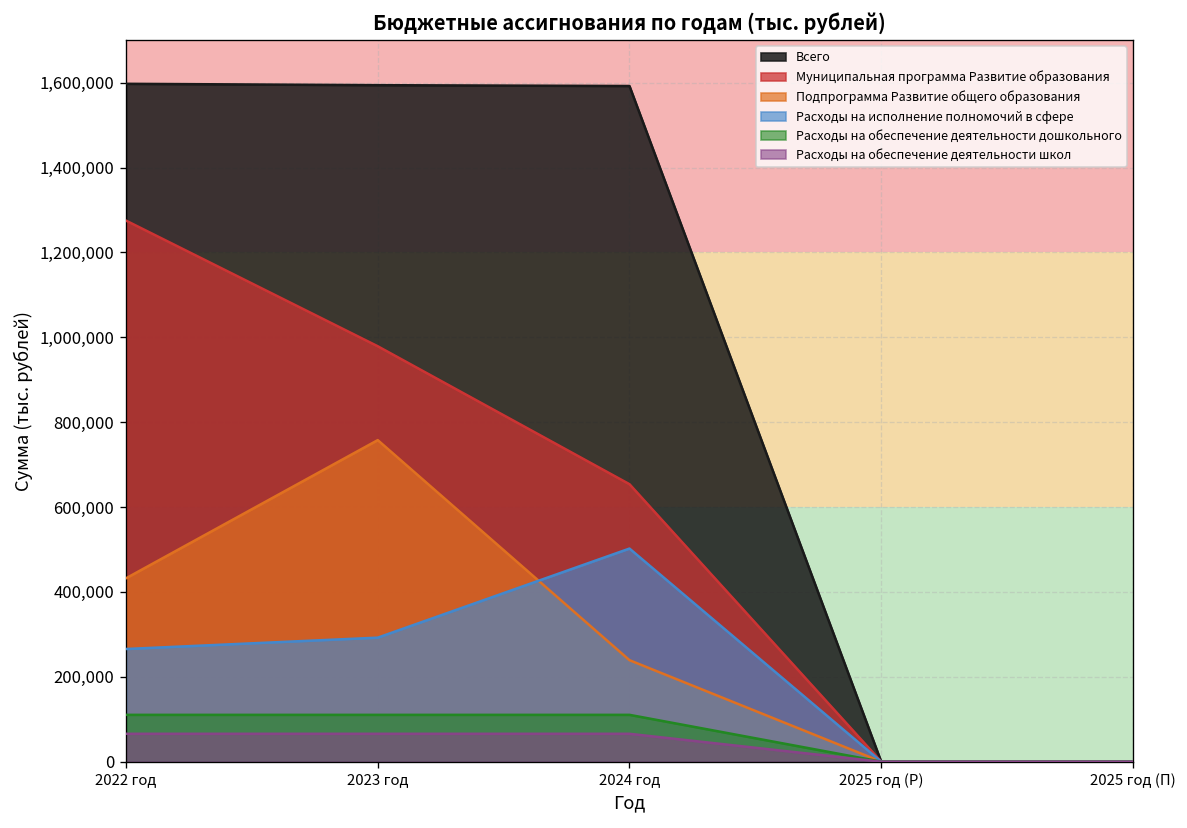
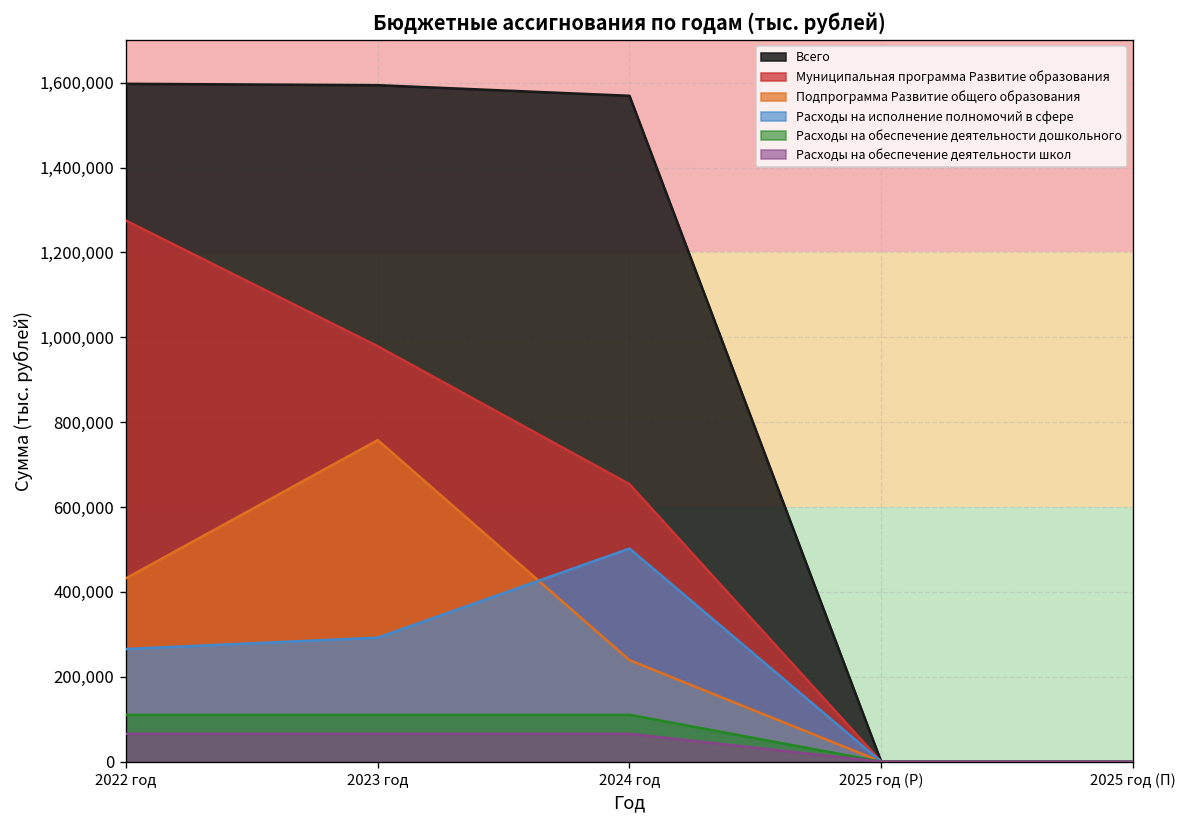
  {
    "Всего": {
      "2022 год": "1,600,000",
      "2023 год": "1,590,000",
-     "2024 год": "1,590,000"
+     "2024 год": "1,570,000"
    },
    "Муниципальная программа Развитие образования": {
      "2022 год": "1,270,000",
      "2023 год": "980,000",
      "2024 год": "650,000"
    },
    "Подпрограмма Развитие общего образования": {
      "2022 год": "430,000",
      "2023 год": "760,000",
      "2024 год": "240,000"
    },
    "Расходы на исполнение полномочий в сфере": {
      "2022 год": "270,000",
      "2023 год": "290,000",
      "2024 год": "500,000"
    },
    "Расходы на обеспечение деятельности дошкольного": {
      "2022 год": "110,000",
      "2023 год": "110,000",
      "2024 год": "110,000"
    },
    "Расходы на обеспечение деятельности школ": {
      "2022 год": "70,000",
      "2023 год": "70,000",
      "2024 год": "70,000"
    }
  }
